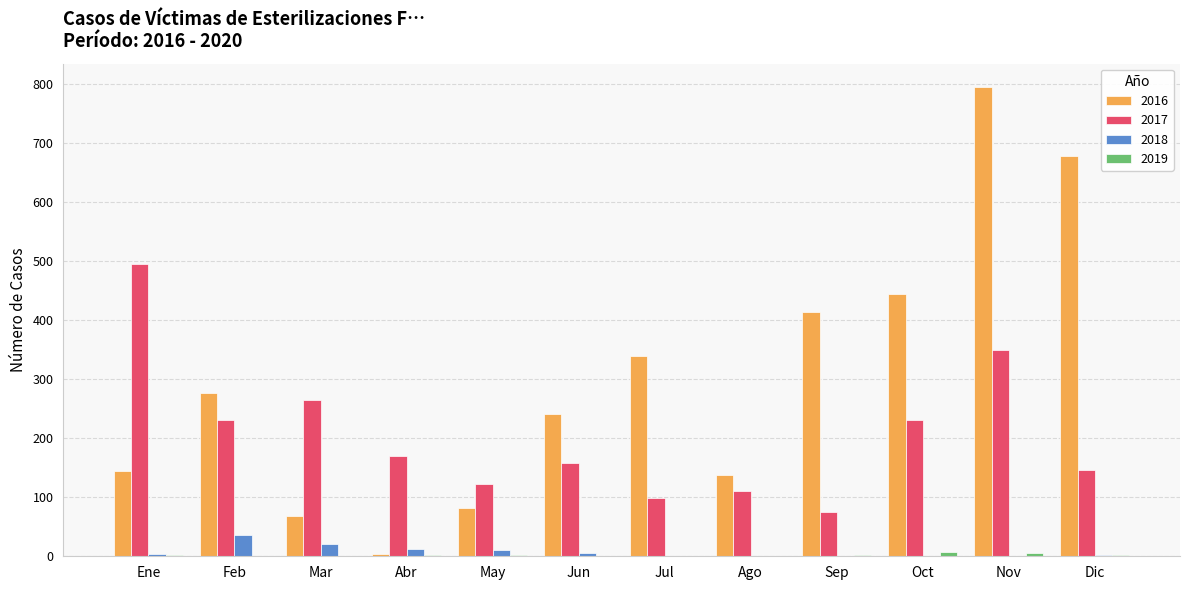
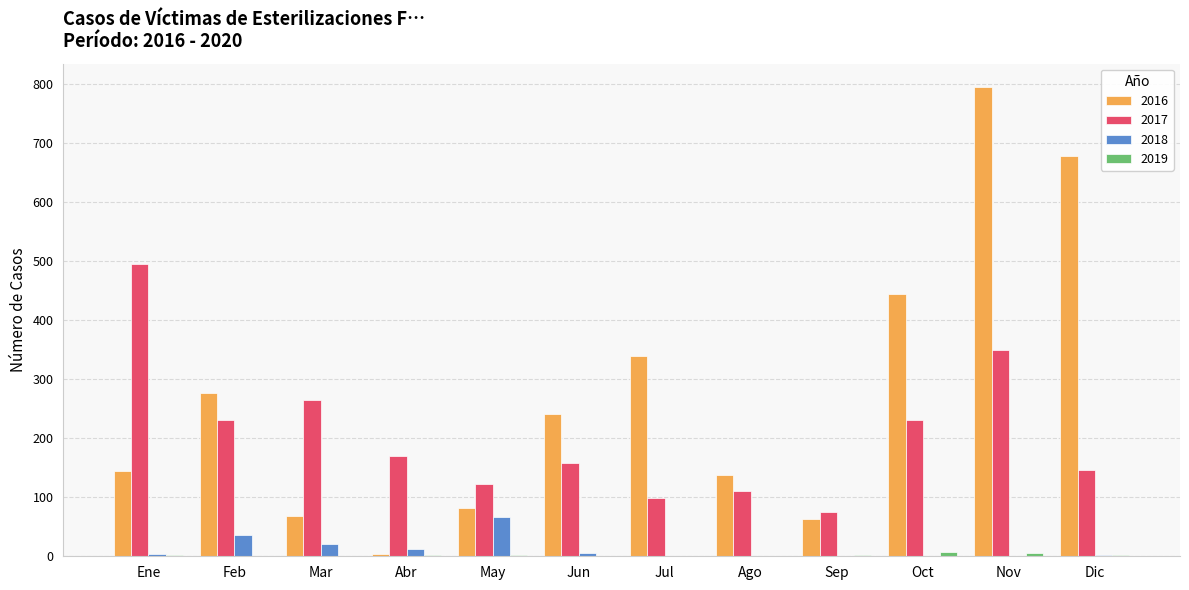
  {
    "2016": {
      "Ene": 140,
      "Feb": 280,
      "Mar": 70,
      "May": 80,
      "Jun": 240,
      "Jul": 340,
      "Ago": 140,
-     "Sep": 410,
+     "Sep": 60,
      "Oct": 450,
      "Nov": 800,
      "Dic": 680
    },
    "2017": {
      "Ene": 500,
      "Feb": 230,
      "Mar": 270,
      "Abr": 170,
      "May": 120,
      "Jun": 160,
      "Jul": 100,
      "Ago": 110,
      "Sep": 80,
      "Oct": 230,
      "Nov": 350,
      "Dic": 150
    },
    "2018": {
      "Feb": 40,
      "Mar": 20,
      "Abr": 10,
-     "May": 10,
+     "May": 70,
      "Jun": 10,
      "Ago": 0,
      "Sep": 0,
      "Nov": 0
    },
    "2019": {
      "Feb": 0,
      "Mar": 0,
      "Jun": 0,
      "Ago": 0,
      "Oct": 10,
      "Nov": 10
    }
  }
